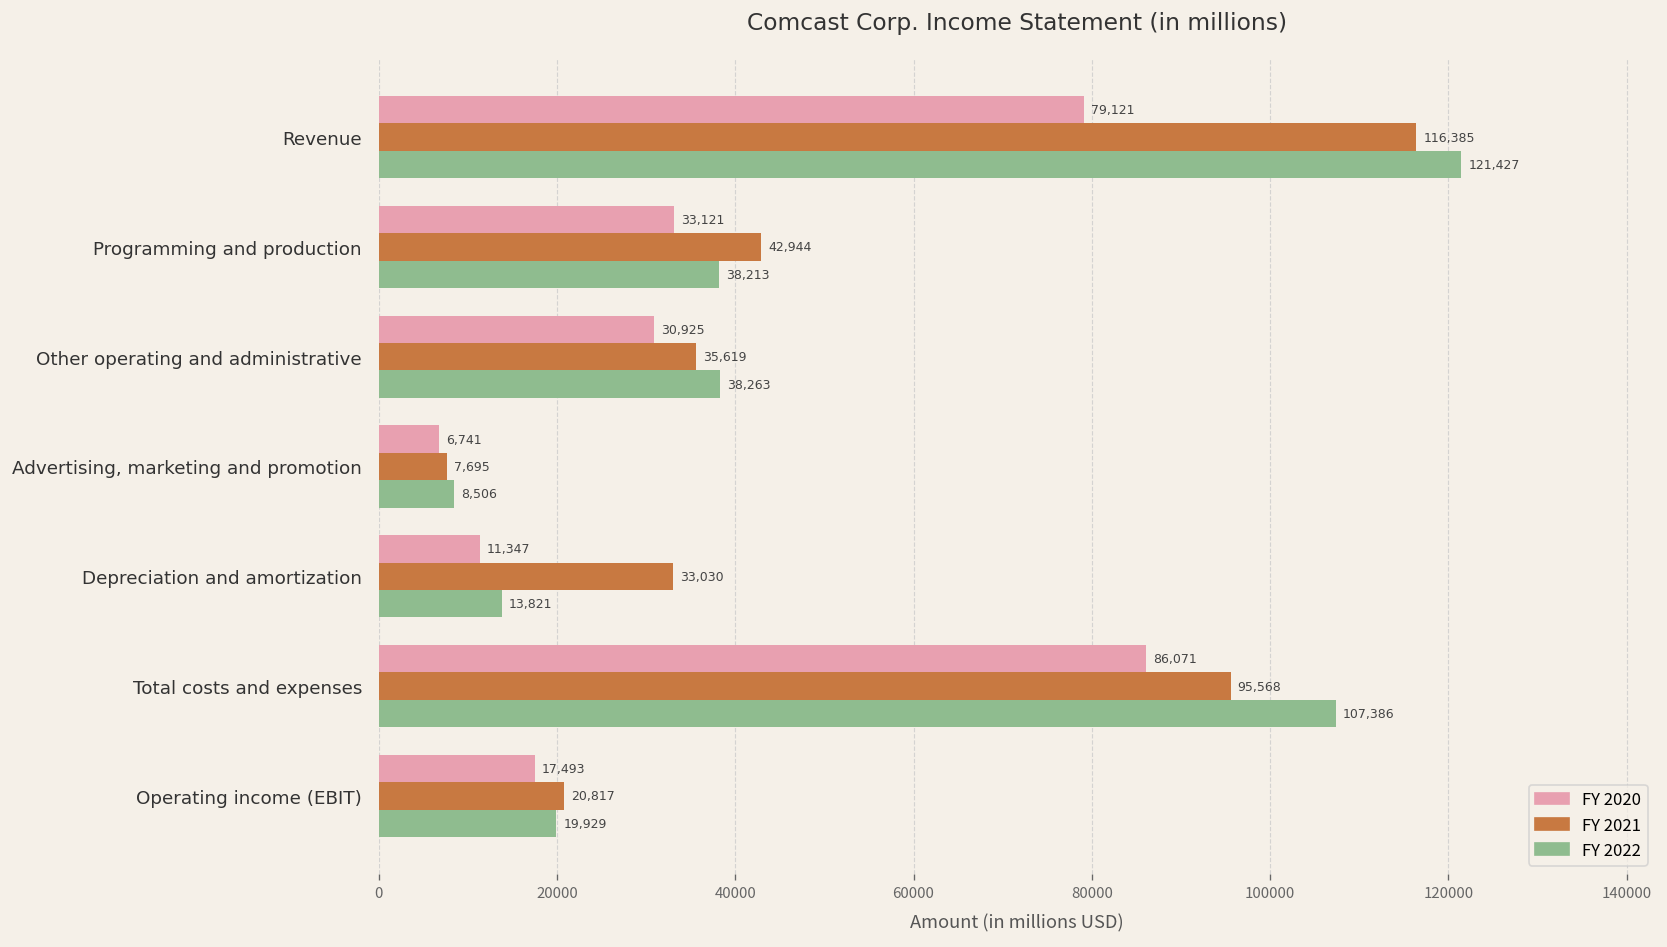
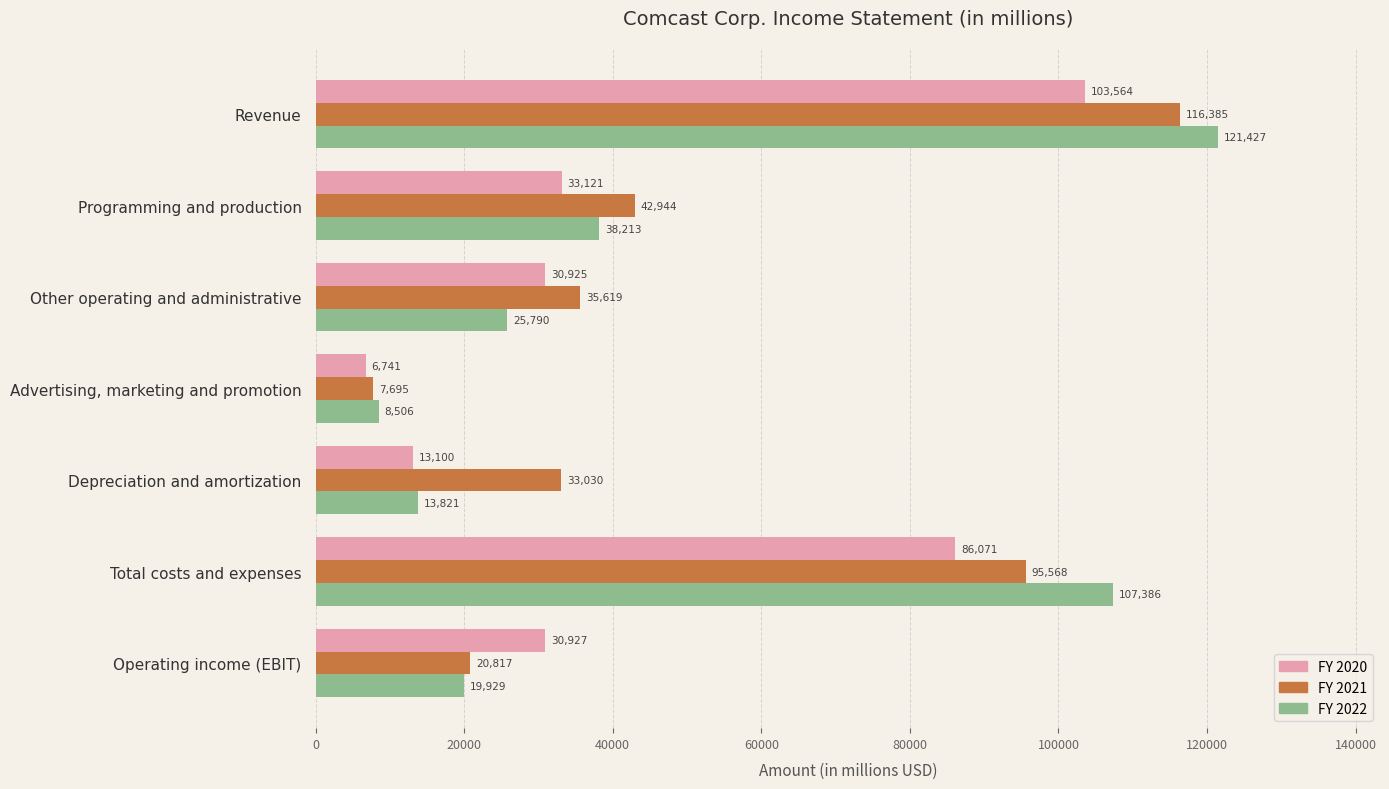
  {
    "FY 2020": {
-     "Revenue": "79,121",
+     "Revenue": "103,564",
      "Programming and production": "33,121",
      "Other operating and administrative": "30,925",
      "Advertising, marketing and promotion": "6,741",
-     "Depreciation and amortization": "11,347",
+     "Depreciation and amortization": "13,100",
      "Total costs and expenses": "86,071",
-     "Operating income (EBIT)": "17,493"
+     "Operating income (EBIT)": "30,927"
    },
    "FY 2021": {
      "Revenue": "116,385",
      "Programming and production": "42,944",
      "Other operating and administrative": "35,619",
      "Advertising, marketing and promotion": "7,695",
      "Depreciation and amortization": "33,030",
      "Total costs and expenses": "95,568",
      "Operating income (EBIT)": "20,817"
    },
    "FY 2022": {
      "Revenue": "121,427",
      "Programming and production": "38,213",
-     "Other operating and administrative": "38,263",
+     "Other operating and administrative": "25,790",
      "Advertising, marketing and promotion": "8,506",
      "Depreciation and amortization": "13,821",
      "Total costs and expenses": "107,386",
      "Operating income (EBIT)": "19,929"
    }
  }
